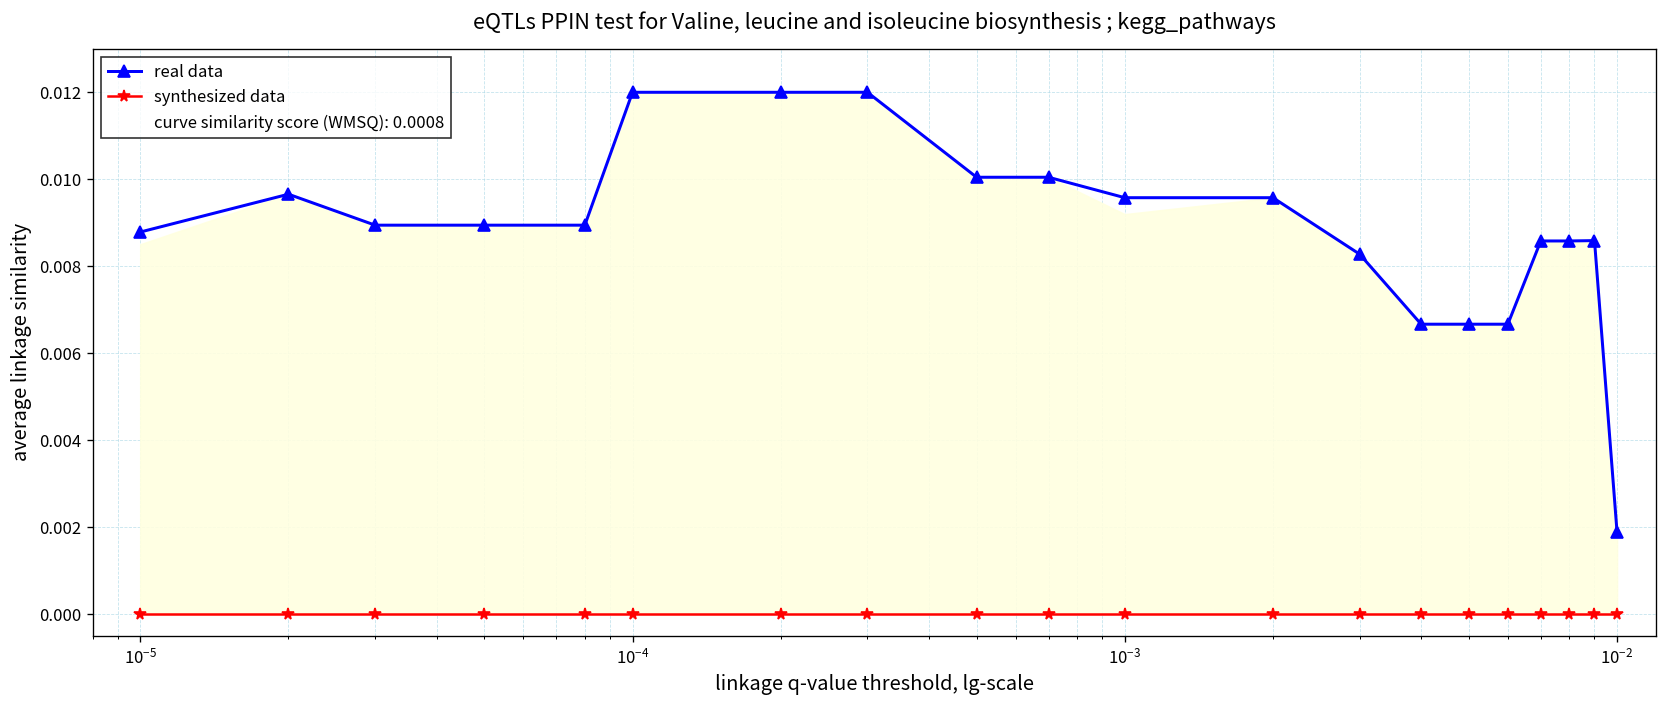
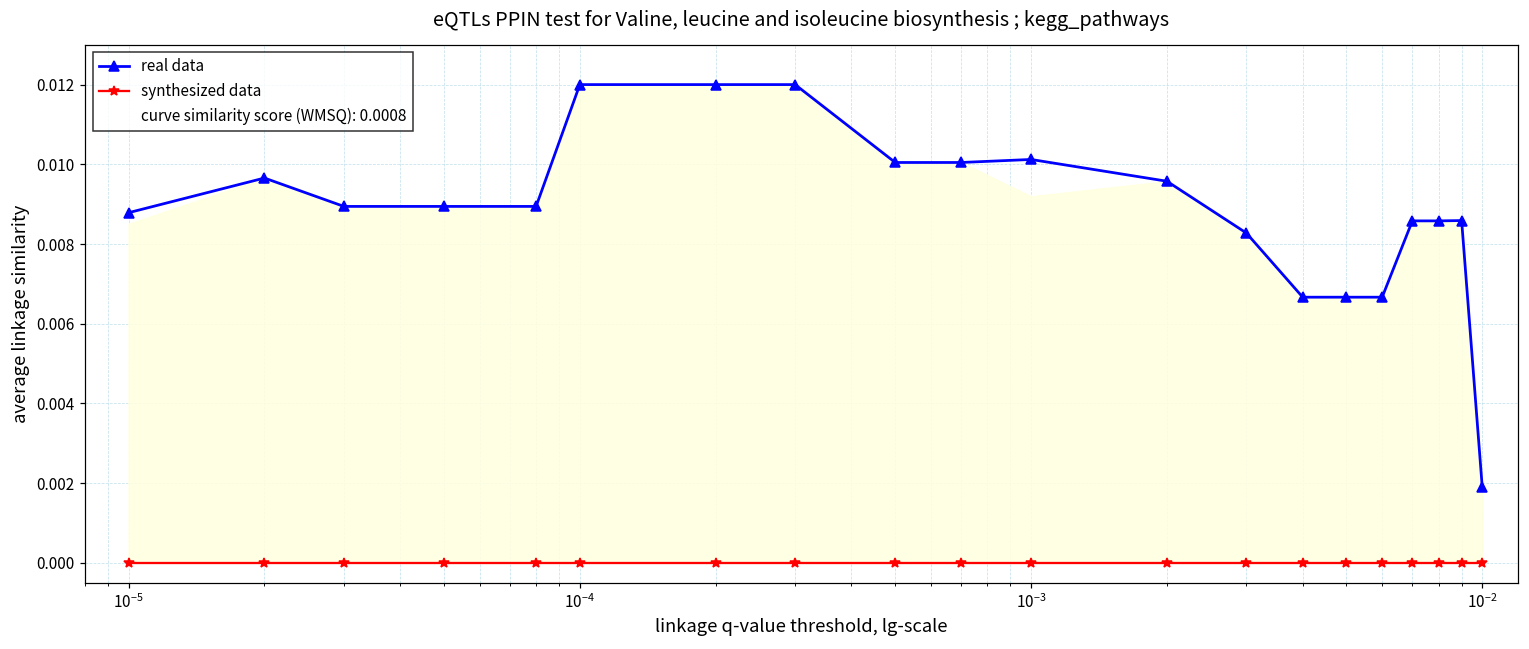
  {
    "real data": {
      "10^-5": 0.0088,
-     "10^-3": 0.0096
+     "10^-3": 0.0101
    },
    "synthesized data": {
      "10^-5": 0.0000,
      "10^-4": 0.0000,
      "10^-3": 0.0000,
      "10^-2": 0.0000
    }
  }
